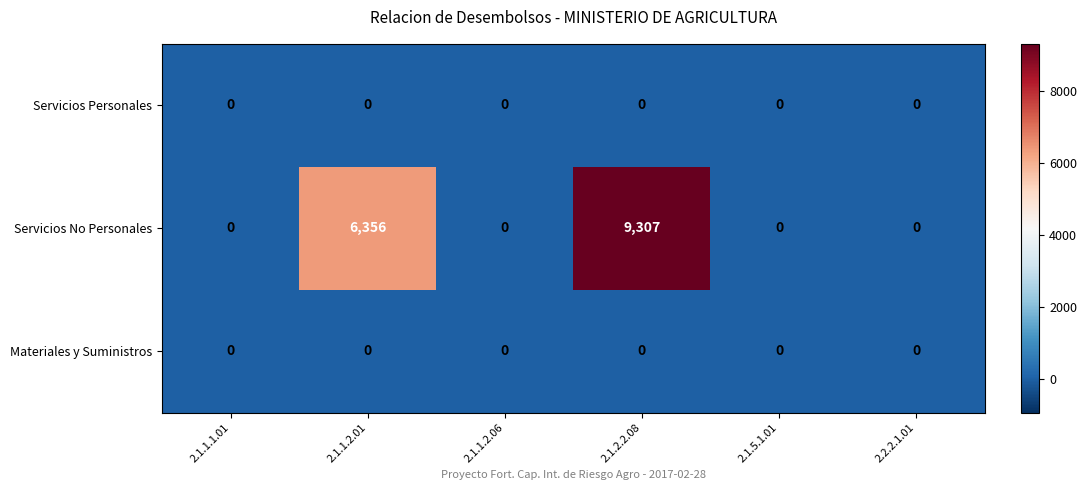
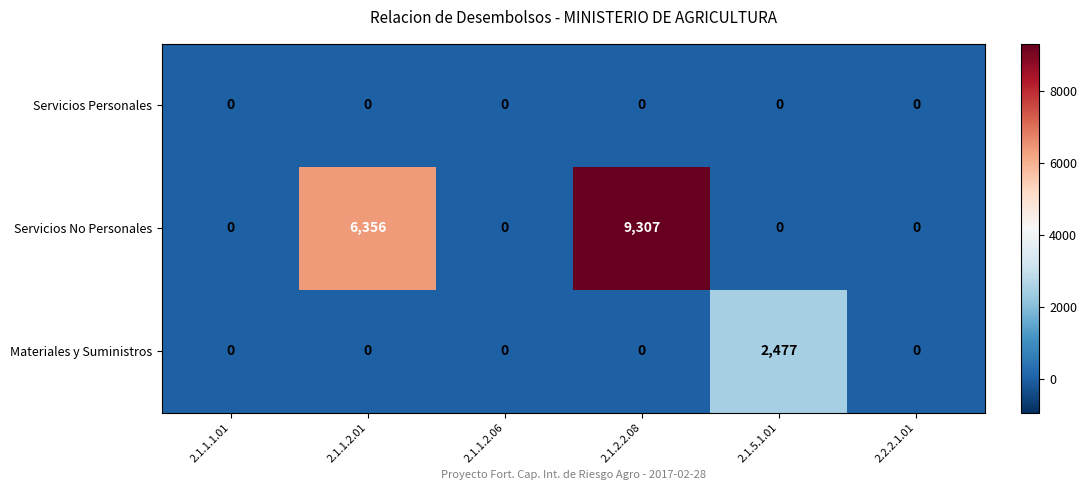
  {
    "Servicios Personales": {
      "2.1.1.1.01": "0",
      "2.1.1.2.01": "0",
      "2.1.1.2.06": "0",
      "2.1.2.2.08": "0",
      "2.1.5.1.01": "0",
      "2.2.2.1.01": "0"
    },
    "Servicios No Personales": {
      "2.1.1.1.01": "0",
      "2.1.1.2.01": "6,356",
      "2.1.1.2.06": "0",
      "2.1.2.2.08": "9,307",
      "2.1.5.1.01": "0",
      "2.2.2.1.01": "0"
    },
    "Materiales y Suministros": {
      "2.1.1.1.01": "0",
      "2.1.1.2.01": "0",
      "2.1.1.2.06": "0",
      "2.1.2.2.08": "0",
-     "2.1.5.1.01": "0",
+     "2.1.5.1.01": "2,477",
      "2.2.2.1.01": "0"
    }
  }
